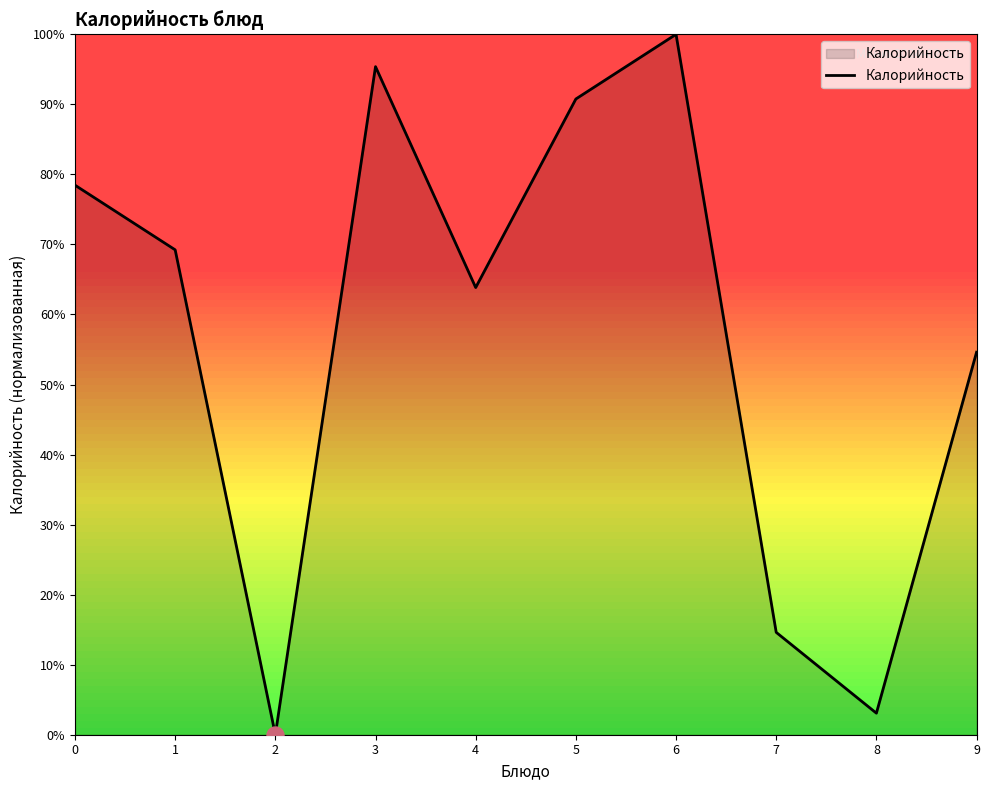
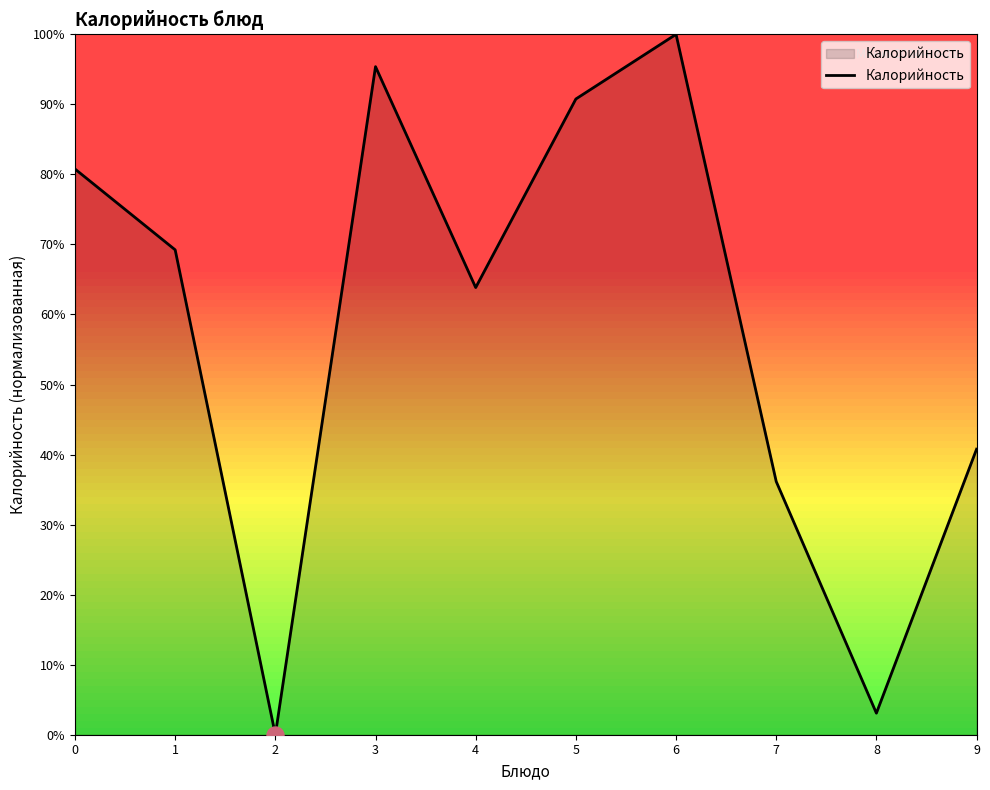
  {
    "Калорийность": {
-     "0": "78%",
+     "0": "81%",
      "1": "69%",
      "3": "95%",
      "4": "64%",
      "5": "91%",
      "6": "100%",
-     "7": "15%",
+     "7": "36%",
      "8": "3%",
-     "9": "55%"
+     "9": "41%"
    }
  }
